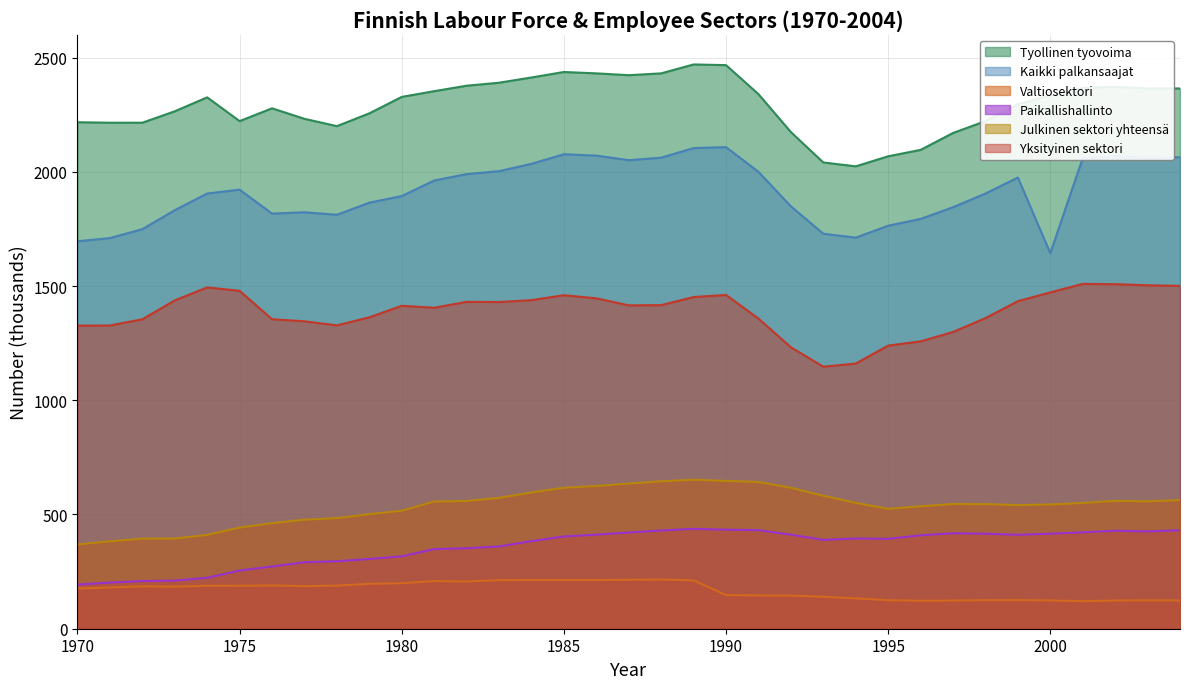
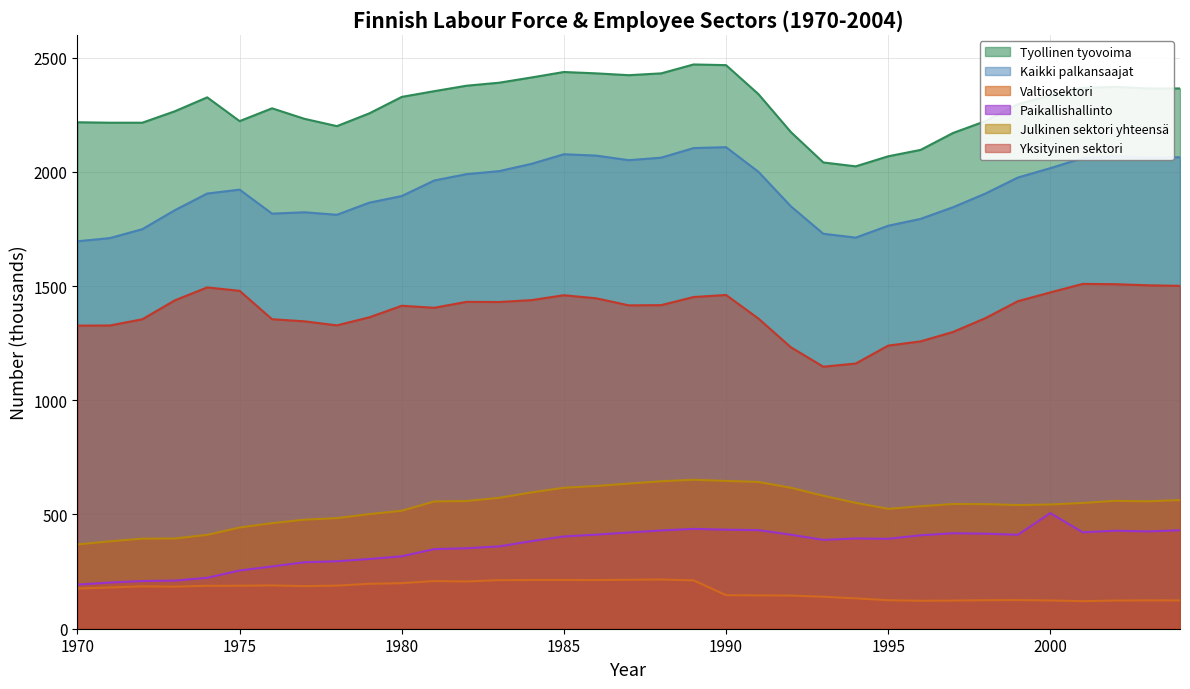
  {
    "Tyollinen tyovoima": {
      "1970": 2220,
      "1975": 2220,
      "1980": 2330,
      "1985": 2440,
      "1990": 2470,
      "1995": 2070
    },
    "Kaikki palkansaajat": {
      "1970": 1700,
      "1975": 1920,
      "1980": 1890,
      "1985": 2080,
      "1990": 2110,
      "1995": 1760,
-     "2000": 1640
+     "2000": 2020
    },
    "Paikallishallinto": {
      "1970": 190,
      "1975": 250,
      "1980": 320,
      "1985": 400,
      "1990": 430,
      "1995": 390,
-     "2000": 420
+     "2000": 510
    }
  }
